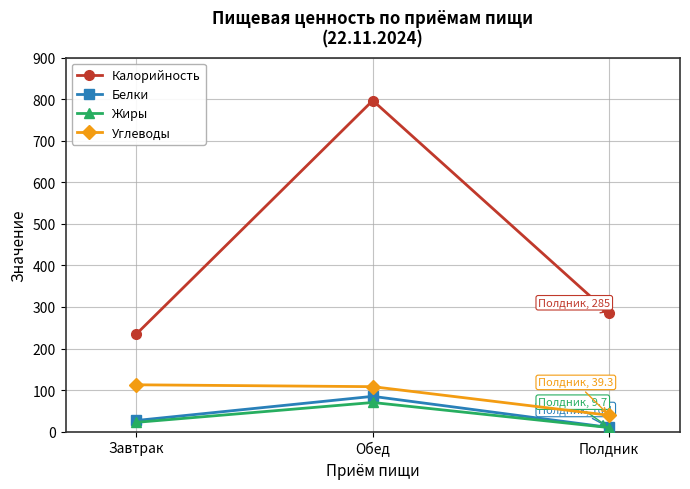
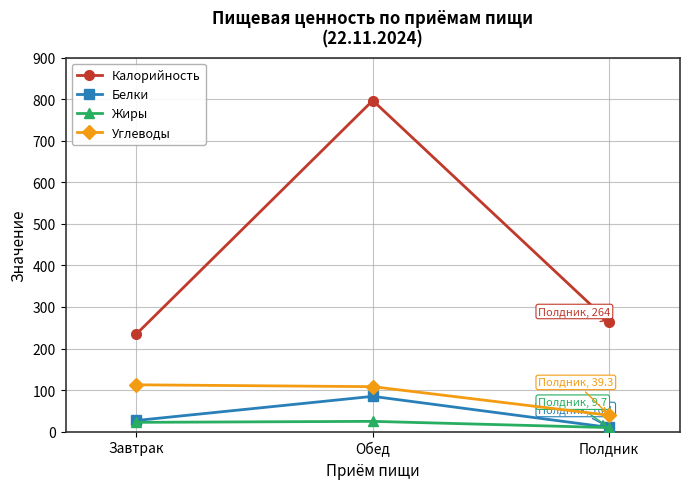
  {
    "Калорийность": {
-     "Полдник": 285
+     "Полдник": 264
    },
    "Белки": {
      "Обед": 80
    },
    "Жиры": {
-     "Обед": 70
+     "Обед": 20
    },
    "Углеводы": {
      "Завтрак": 110,
      "Обед": 110
    }
  }
